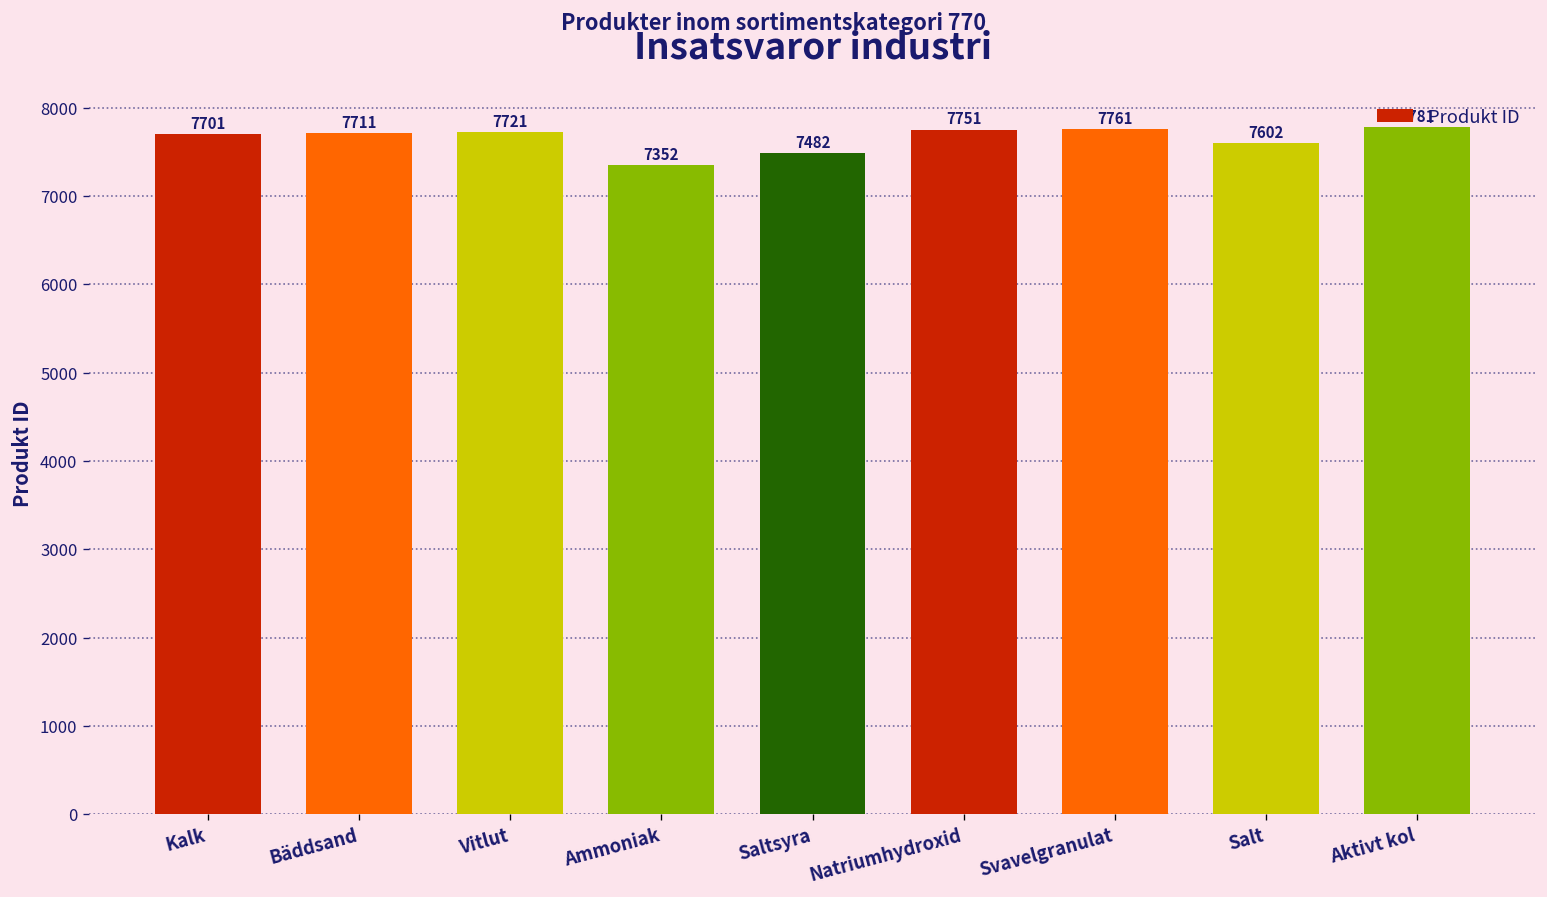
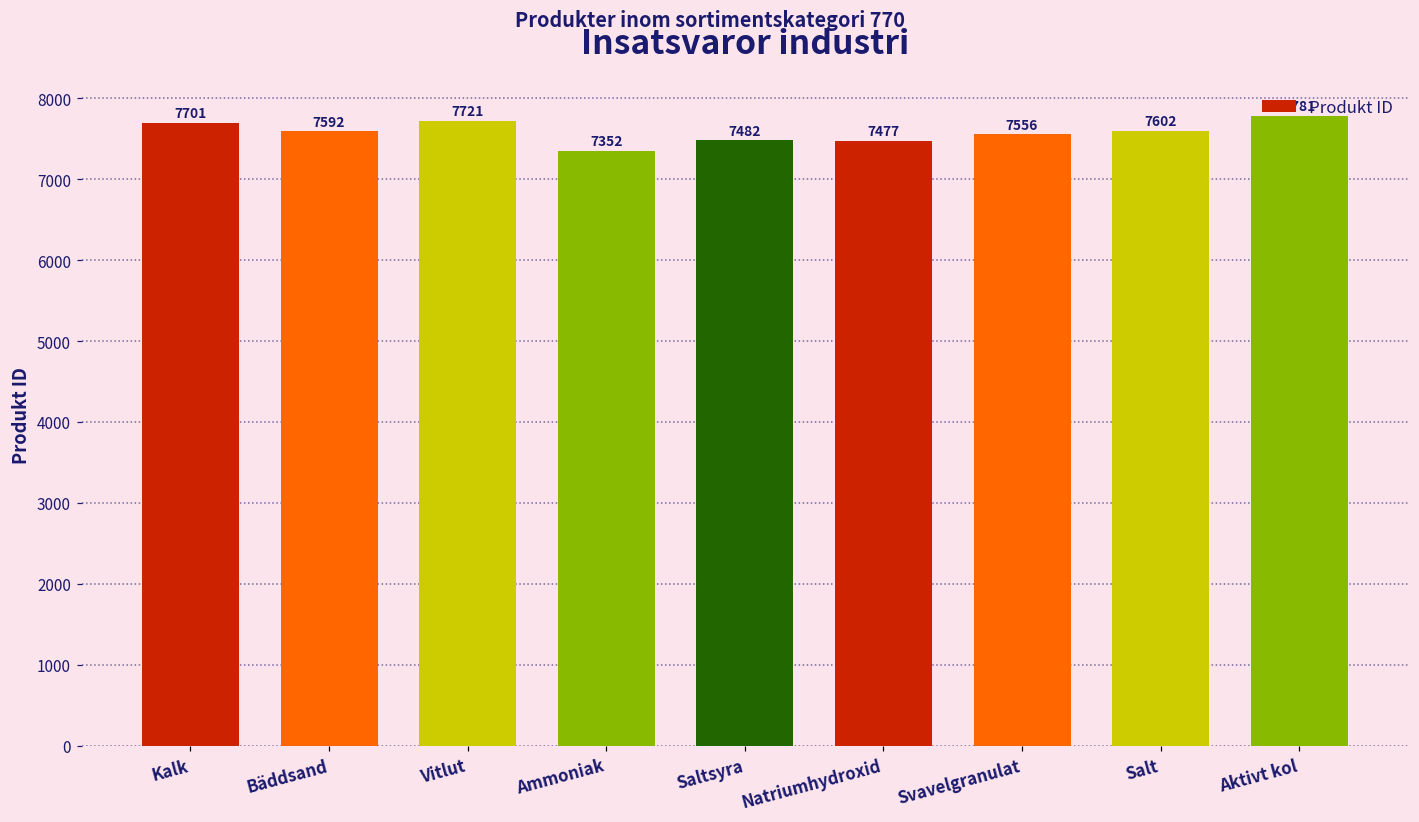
  {
    "Kalk": 7701,
-   "Bäddsand": 7711,
+   "Bäddsand": 7592,
    "Vitlut": 7721,
    "Ammoniak": 7352,
    "Saltsyra": 7482,
-   "Natriumhydroxid": 7751,
-   "Svavelgranulat": 7761,
+   "Natriumhydroxid": 7477,
+   "Svavelgranulat": 7556,
    "Salt": 7602,
    "Aktivt kol": 7781
  }
